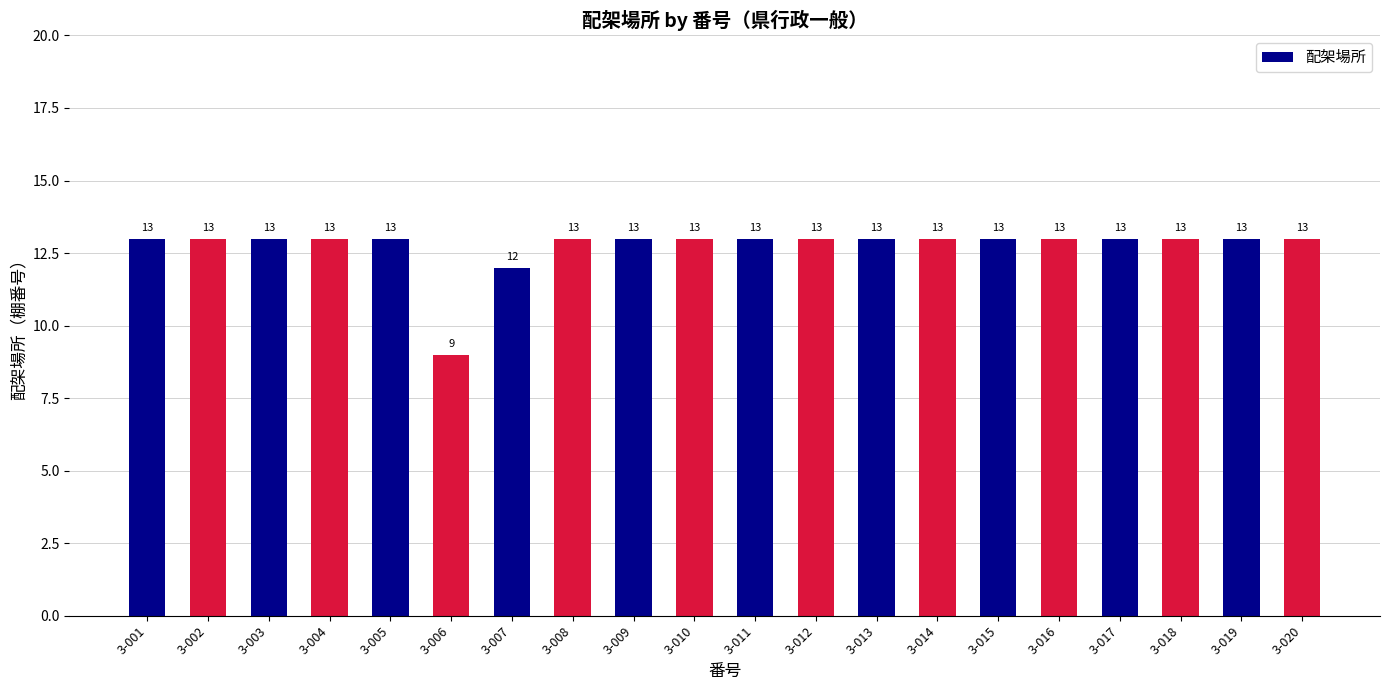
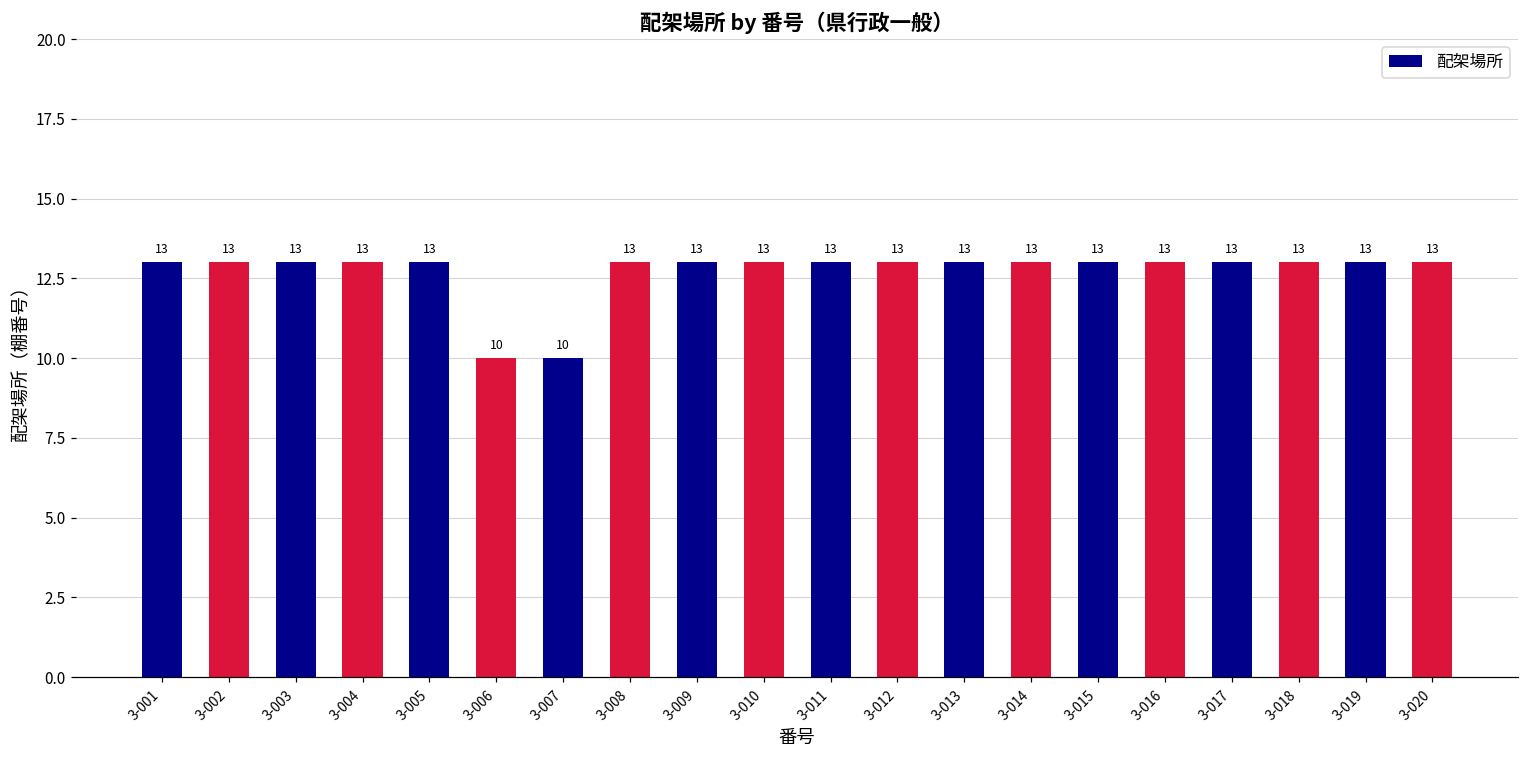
  {
    "3-001": 13,
    "3-002": 13,
    "3-003": 13,
    "3-004": 13,
    "3-005": 13,
-   "3-006": 9,
-   "3-007": 12,
+   "3-006": 10,
+   "3-007": 10,
    "3-008": 13,
    "3-009": 13,
    "3-010": 13,
    "3-011": 13,
    "3-012": 13,
    "3-013": 13,
    "3-014": 13,
    "3-015": 13,
    "3-016": 13,
    "3-017": 13,
    "3-018": 13,
    "3-019": 13,
    "3-020": 13
  }
